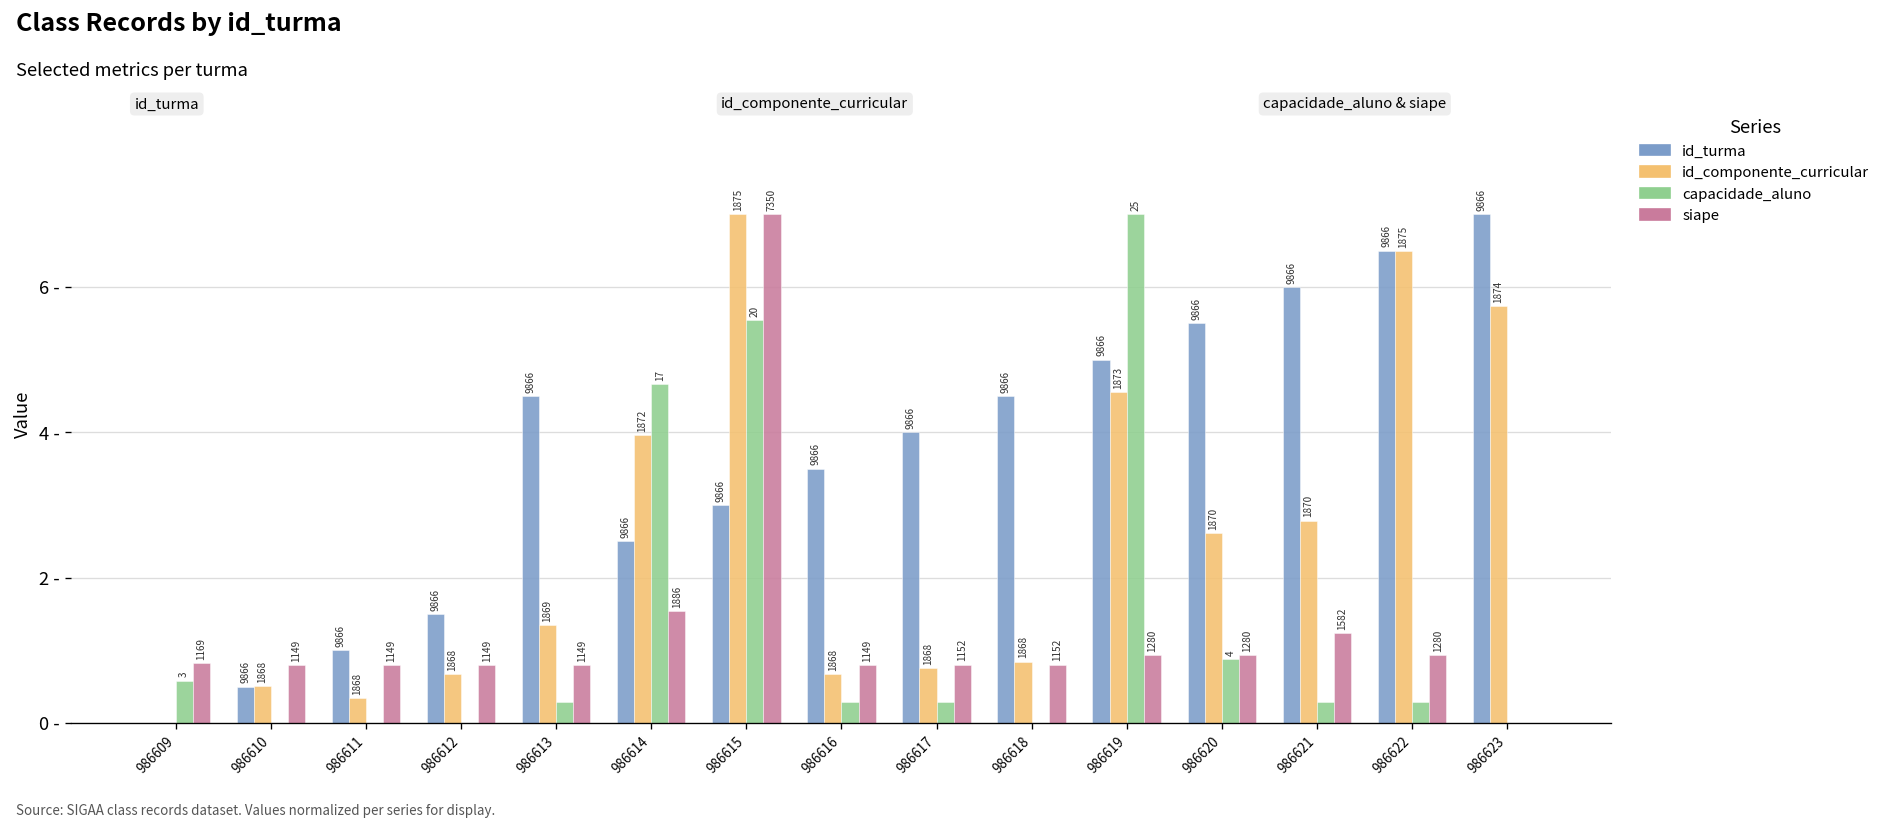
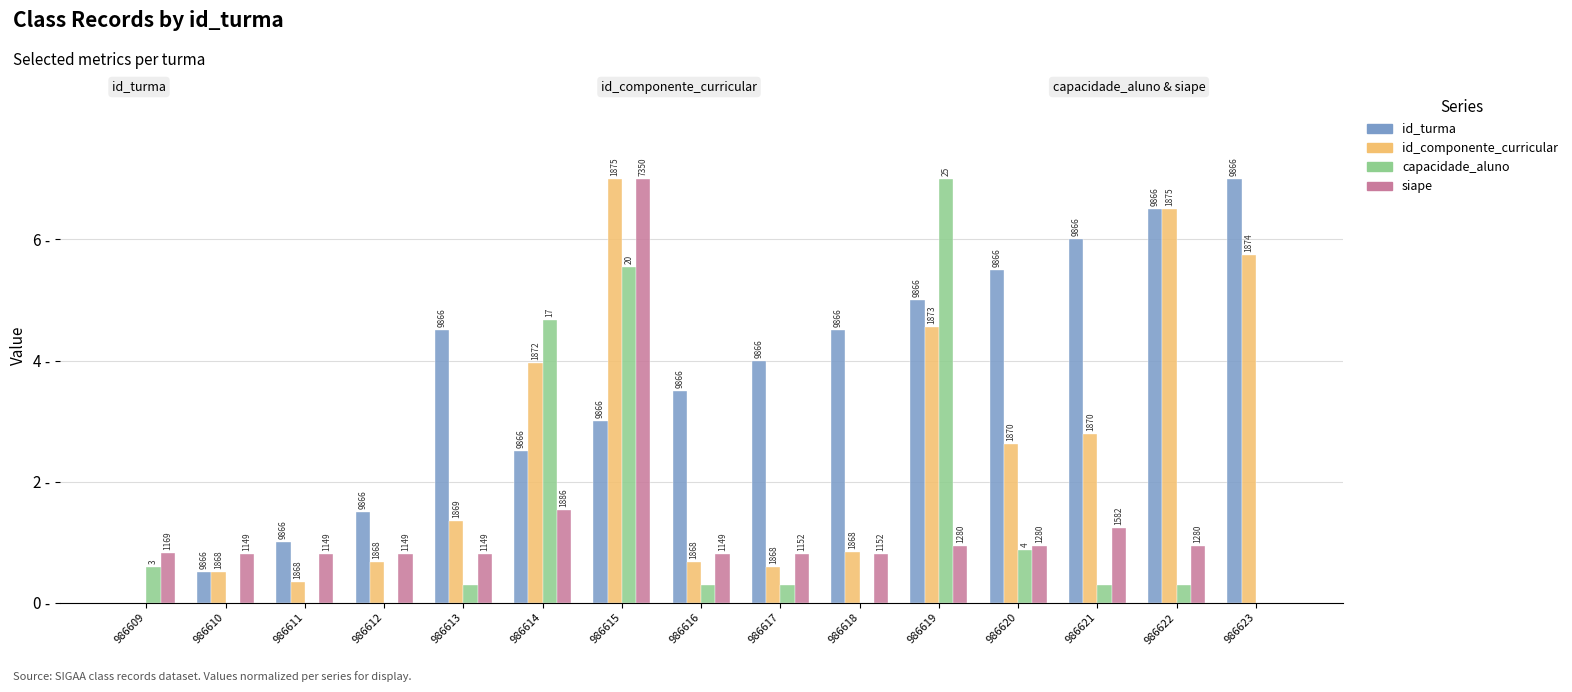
  {
    "id_turma": {
      "986609": "0.0 -"
    },
    "id_componente_curricular": {
      "986609": "0.0 -",
-     "986617": "0.8 -"
+     "986617": "0.6 -"
    },
    "capacidade_aluno": {
      "986610": "0.0 -",
      "986611": "0.0 -",
      "986612": "0.0 -",
      "986613": "0.3 -",
      "986616": "0.3 -",
      "986617": "0.3 -",
      "986618": "0.0 -",
      "986621": "0.3 -",
      "986622": "0.3 -",
      "986623": "0.0 -"
    },
    "siape": {
      "986623": "0.0 -"
    }
  }
